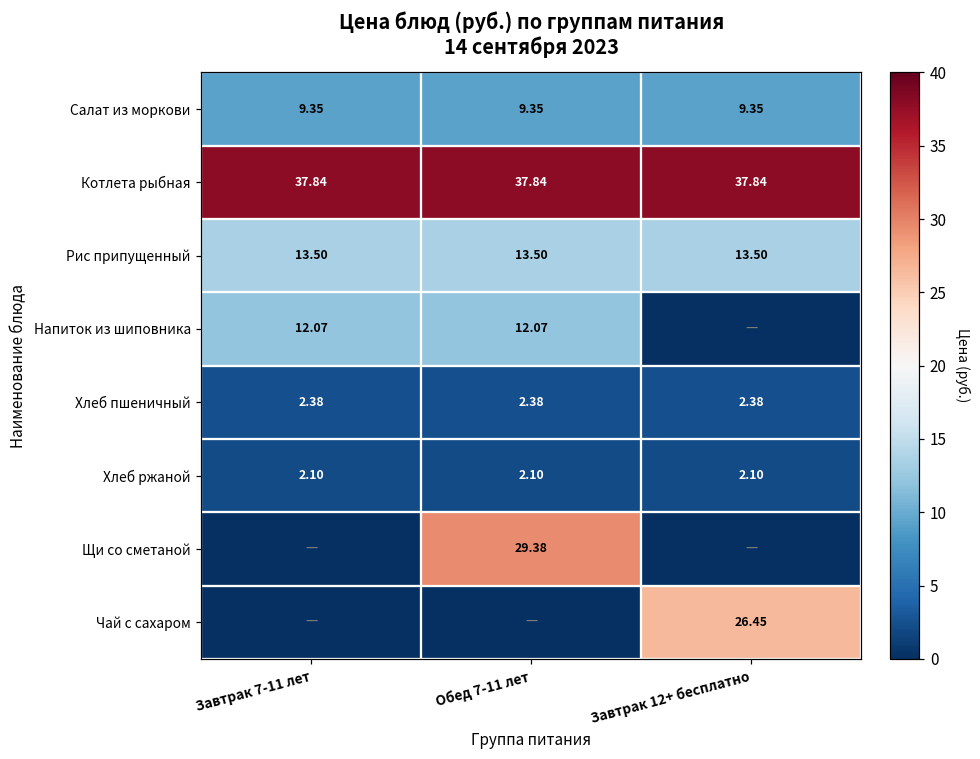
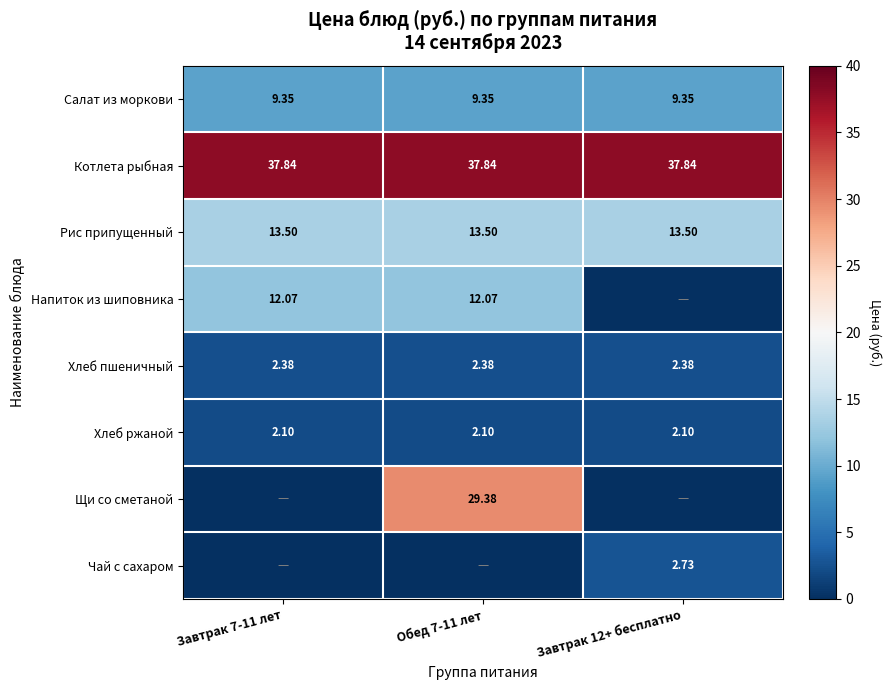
  {
    "Салат из моркови": {
      "Завтрак 7-11 лет": 9.35,
      "Обед 7-11 лет": 9.35,
      "Завтрак 12+ бесплатно": 9.35
    },
    "Котлета рыбная": {
      "Завтрак 7-11 лет": 37.84,
      "Обед 7-11 лет": 37.84,
      "Завтрак 12+ бесплатно": 37.84
    },
    "Рис припущенный": {
      "Завтрак 7-11 лет": 13.50,
      "Обед 7-11 лет": 13.50,
      "Завтрак 12+ бесплатно": 13.50
    },
    "Напиток из шиповника": {
      "Завтрак 7-11 лет": 12.07,
      "Обед 7-11 лет": 12.07
    },
    "Хлеб пшеничный": {
      "Завтрак 7-11 лет": 2.38,
      "Обед 7-11 лет": 2.38,
      "Завтрак 12+ бесплатно": 2.38
    },
    "Хлеб ржаной": {
      "Завтрак 7-11 лет": 2.10,
      "Обед 7-11 лет": 2.10,
      "Завтрак 12+ бесплатно": 2.10
    },
    "Щи со сметаной": {
      "Обед 7-11 лет": 29.38
    },
    "Чай с сахаром": {
-     "Завтрак 12+ бесплатно": 26.45
+     "Завтрак 12+ бесплатно": 2.73
    }
  }
